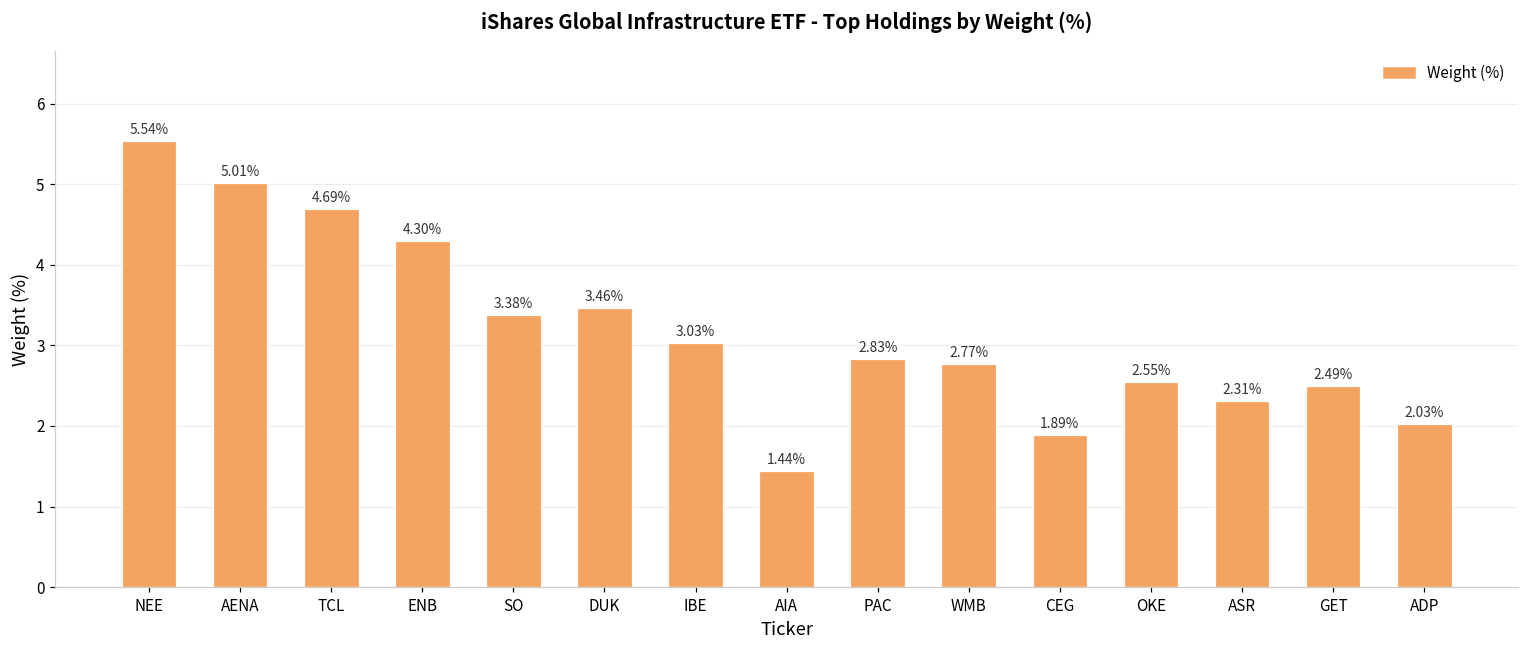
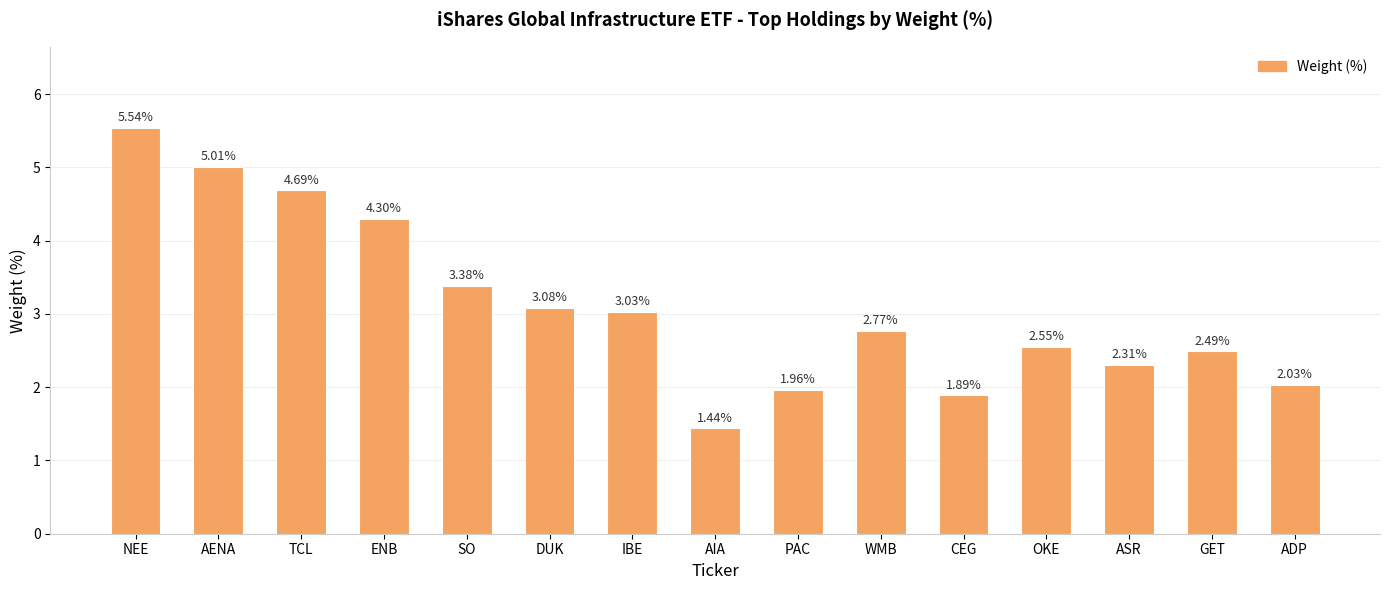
  {
    "NEE": "5.54%",
    "AENA": "5.01%",
    "TCL": "4.69%",
    "ENB": "4.30%",
    "SO": "3.38%",
-   "DUK": "3.46%",
+   "DUK": "3.08%",
    "IBE": "3.03%",
    "AIA": "1.44%",
-   "PAC": "2.83%",
+   "PAC": "1.96%",
    "WMB": "2.77%",
    "CEG": "1.89%",
    "OKE": "2.55%",
    "ASR": "2.31%",
    "GET": "2.49%",
    "ADP": "2.03%"
  }
